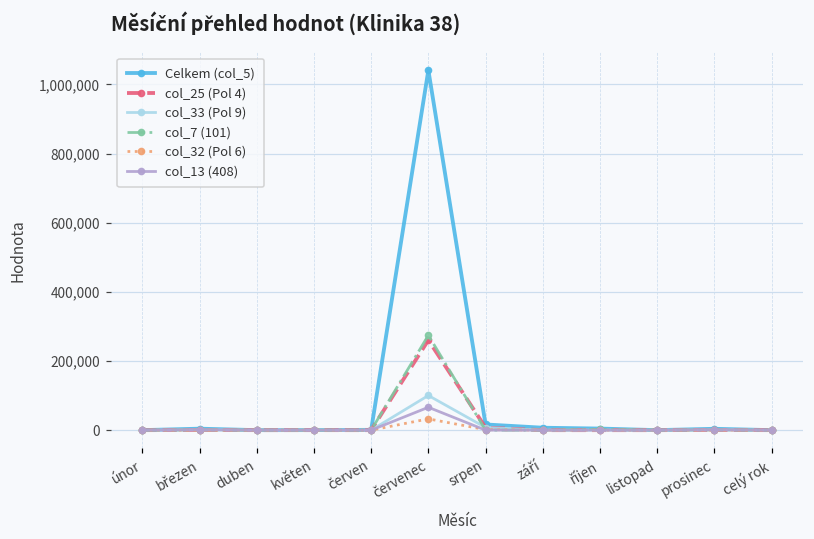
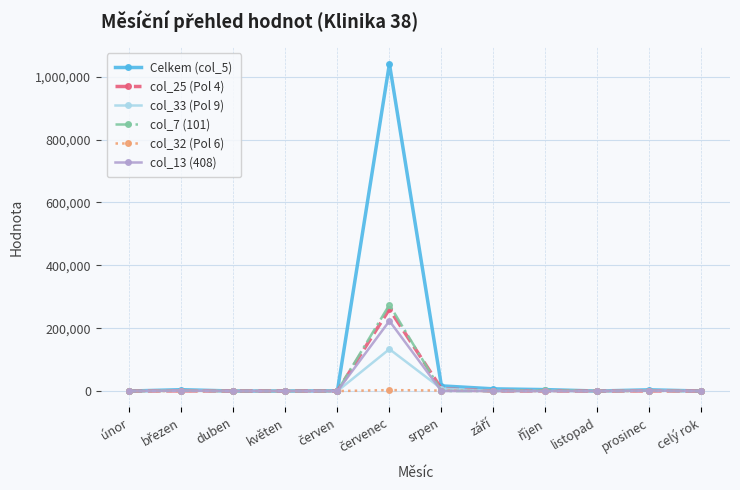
  {
    "Celkem (col_5)": {
      "červenec": "1,040,000",
      "srpen": "20,000"
    },
    "col_25 (Pol 4)": {
      "červenec": "260,000"
    },
    "col_33 (Pol 9)": {
-     "červenec": "100,000"
+     "červenec": "130,000"
    },
    "col_7 (101)": {
      "červenec": "270,000"
    },
    "col_32 (Pol 6)": {
-     "červenec": "30,000"
+     "červenec": "0"
    },
    "col_13 (408)": {
-     "červenec": "70,000"
+     "červenec": "220,000"
    }
  }
